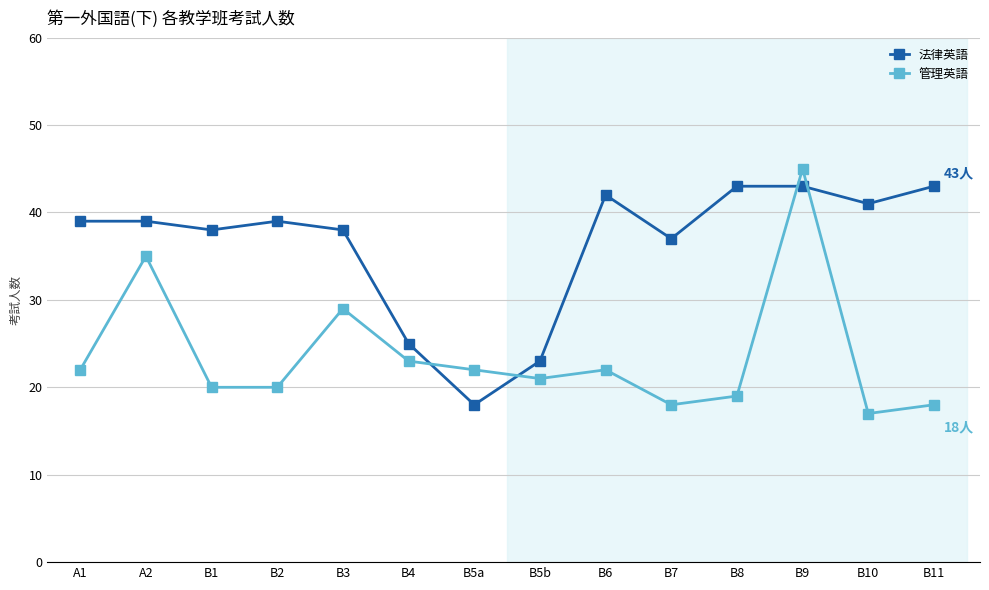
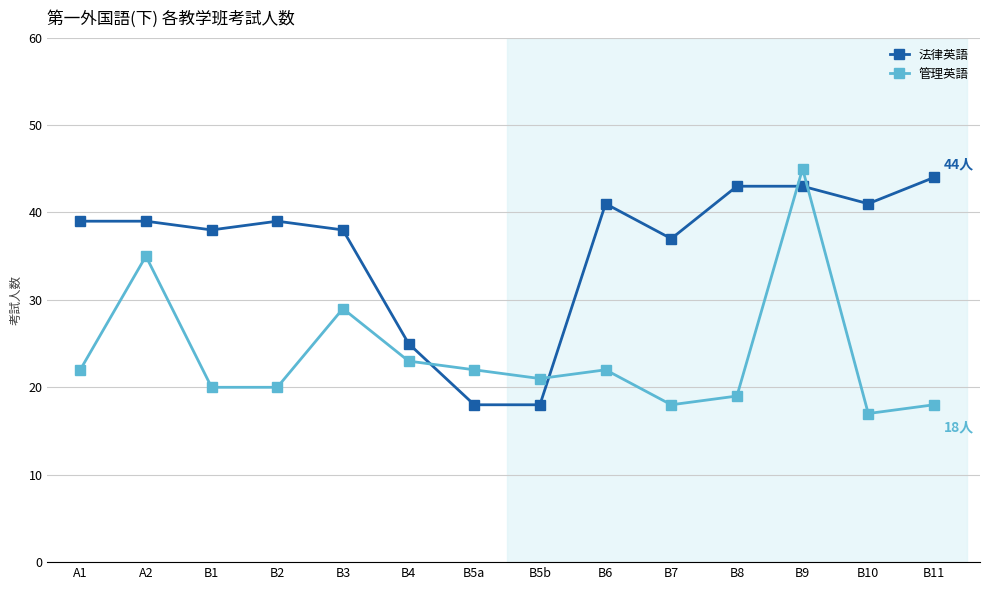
  {
    "法律英語": {
-     "B5b": "23",
-     "B6": "42",
-     "B11": "43人"
+     "B5b": "18",
+     "B6": "41",
+     "B11": "44人"
    },
    "管理英語": {
      "B11": "18人"
    }
  }
